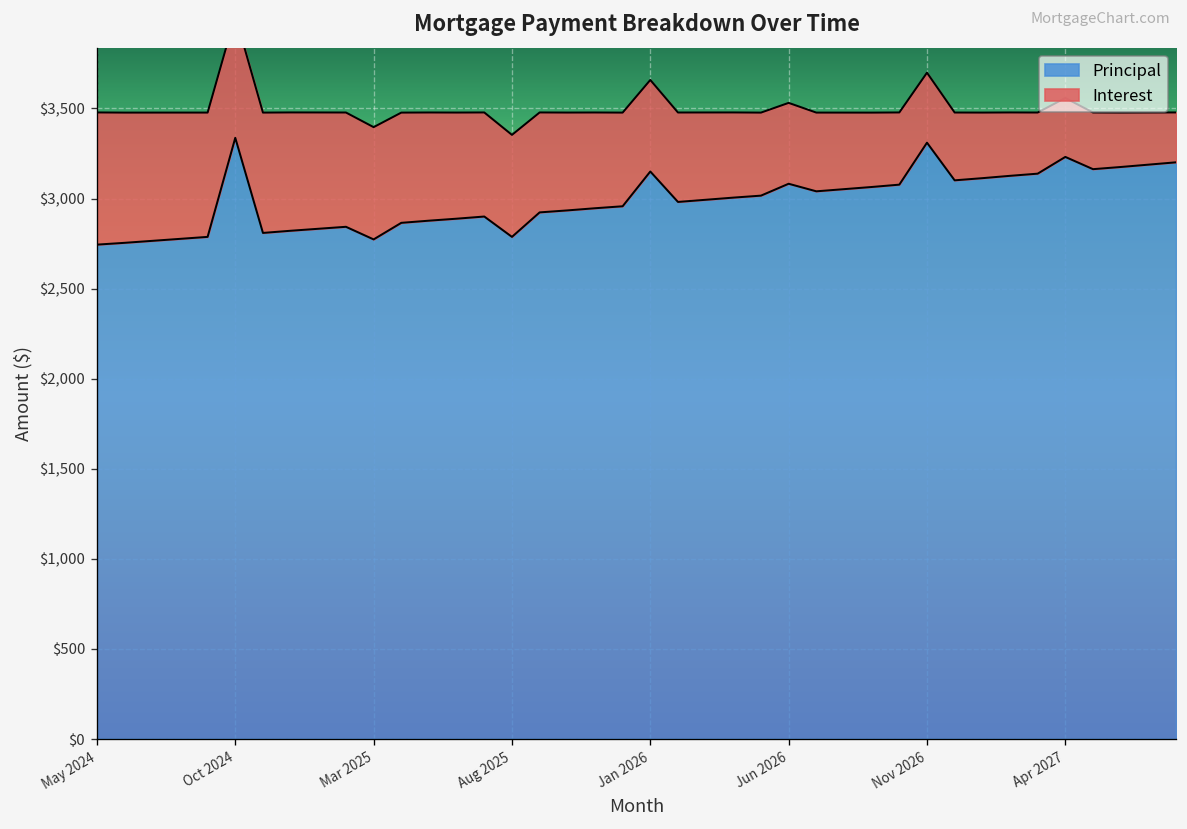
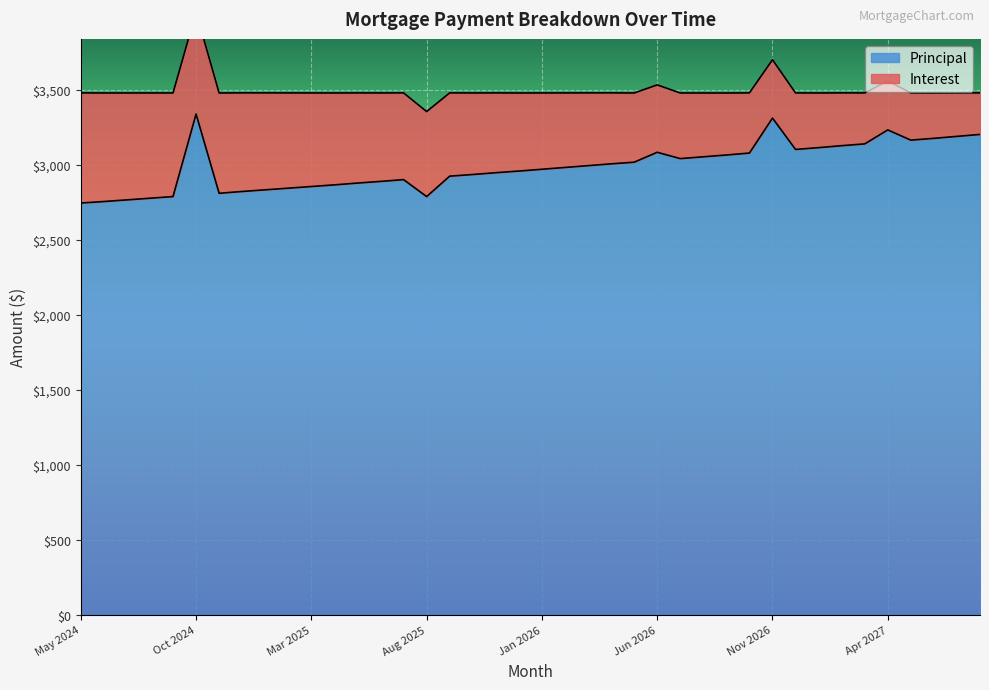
  {
    "Principal": {
      "May 2024": "$2,740",
      "Oct 2024": "$3,340",
-     "Mar 2025": "$2,770",
+     "Mar 2025": "$2,850",
      "Aug 2025": "$2,790",
-     "Jan 2026": "$3,150",
+     "Jan 2026": "$2,970",
      "Jun 2026": "$3,080",
      "Nov 2026": "$3,310",
      "Apr 2027": "$3,230"
    },
    "Interest": {
      "May 2024": "$730",
      "Mar 2025": "$620",
      "Aug 2025": "$570",
      "Jan 2026": "$510",
      "Jun 2026": "$450",
      "Nov 2026": "$390"
    }
  }
